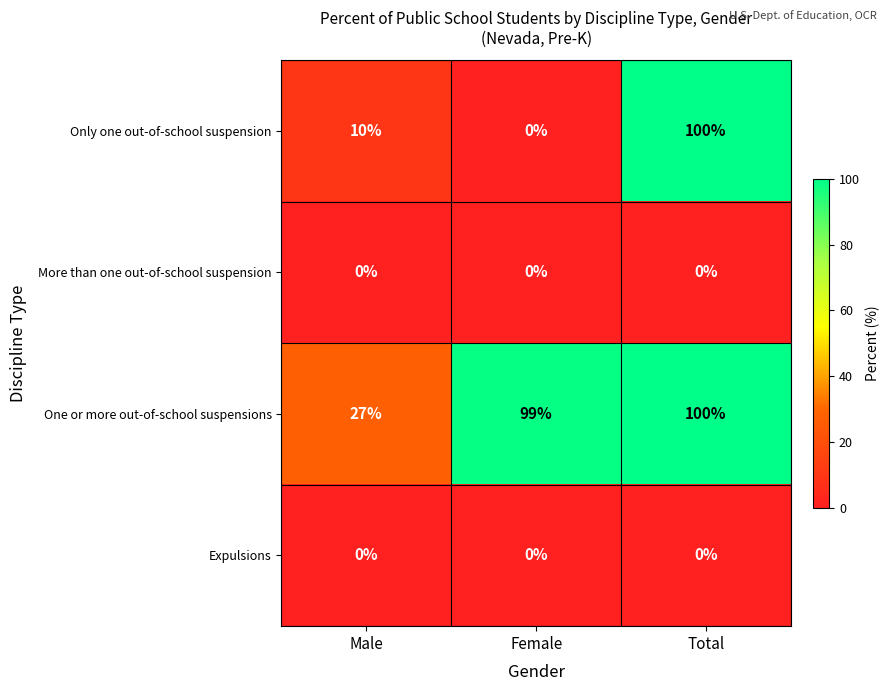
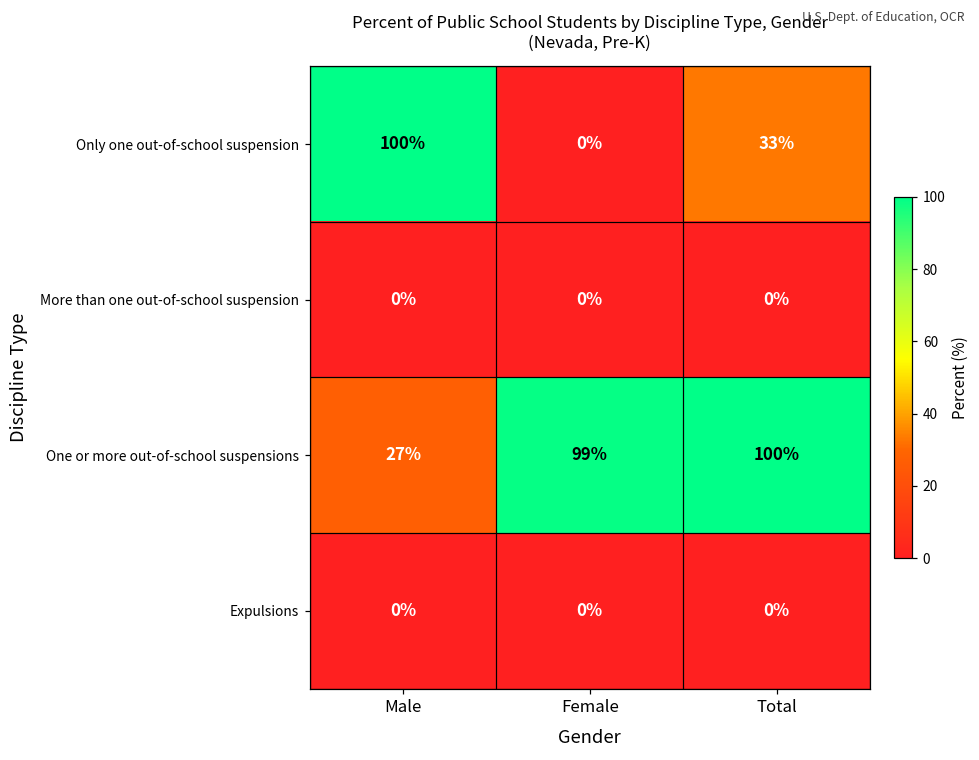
  {
    "Only one out-of-school suspension": {
-     "Male": "10%",
+     "Male": "100%",
      "Female": "0%",
-     "Total": "100%"
+     "Total": "33%"
    },
    "More than one out-of-school suspension": {
      "Male": "0%",
      "Female": "0%",
      "Total": "0%"
    },
    "One or more out-of-school suspensions": {
      "Male": "27%",
      "Female": "99%",
      "Total": "100%"
    },
    "Expulsions": {
      "Male": "0%",
      "Female": "0%",
      "Total": "0%"
    }
  }
